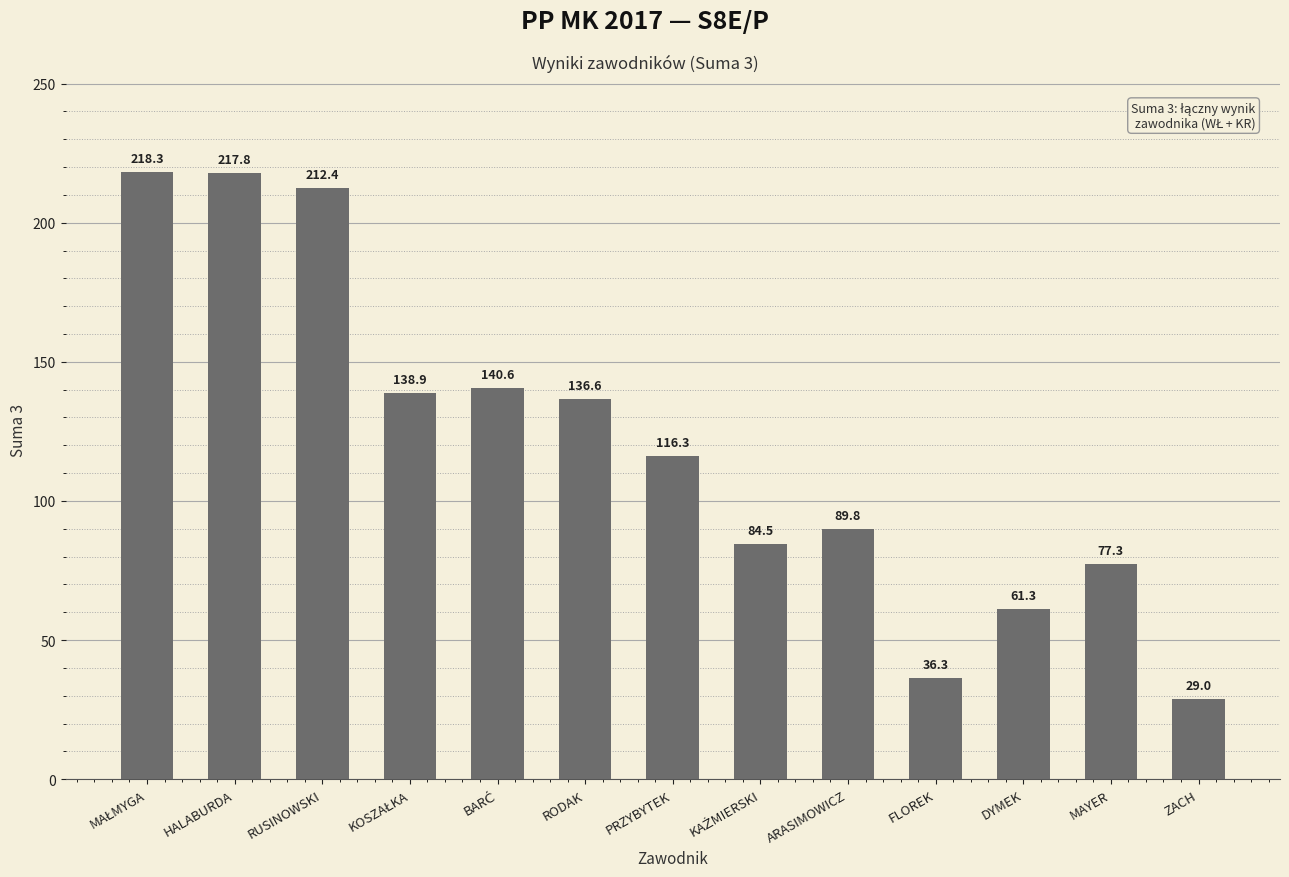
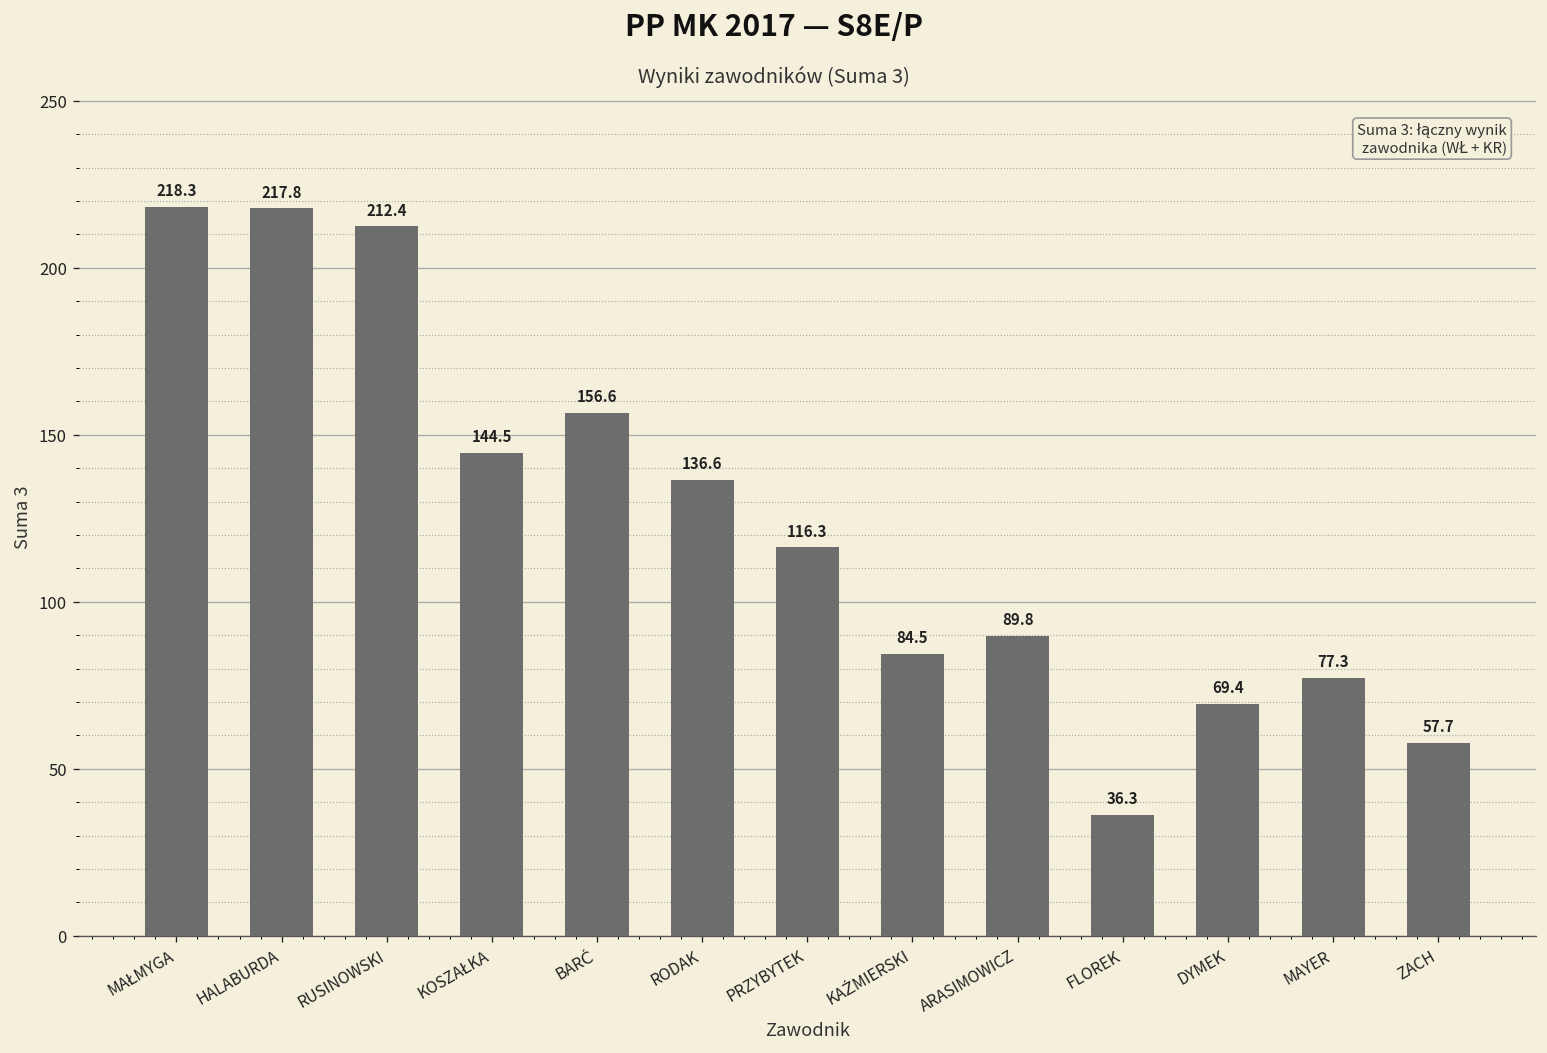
  {
    "MAŁMYGA": 218.3,
    "HALABURDA": 217.8,
    "RUSINOWSKI": 212.4,
-   "KOSZAŁKA": 138.9,
-   "BARĆ": 140.6,
+   "KOSZAŁKA": 144.5,
+   "BARĆ": 156.6,
    "RODAK": 136.6,
    "PRZYBYTEK": 116.3,
    "KAŹMIERSKI": 84.5,
    "ARASIMOWICZ": 89.8,
    "FLOREK": 36.3,
-   "DYMEK": 61.3,
+   "DYMEK": 69.4,
    "MAYER": 77.3,
-   "ZACH": 29.0
+   "ZACH": 57.7
  }
